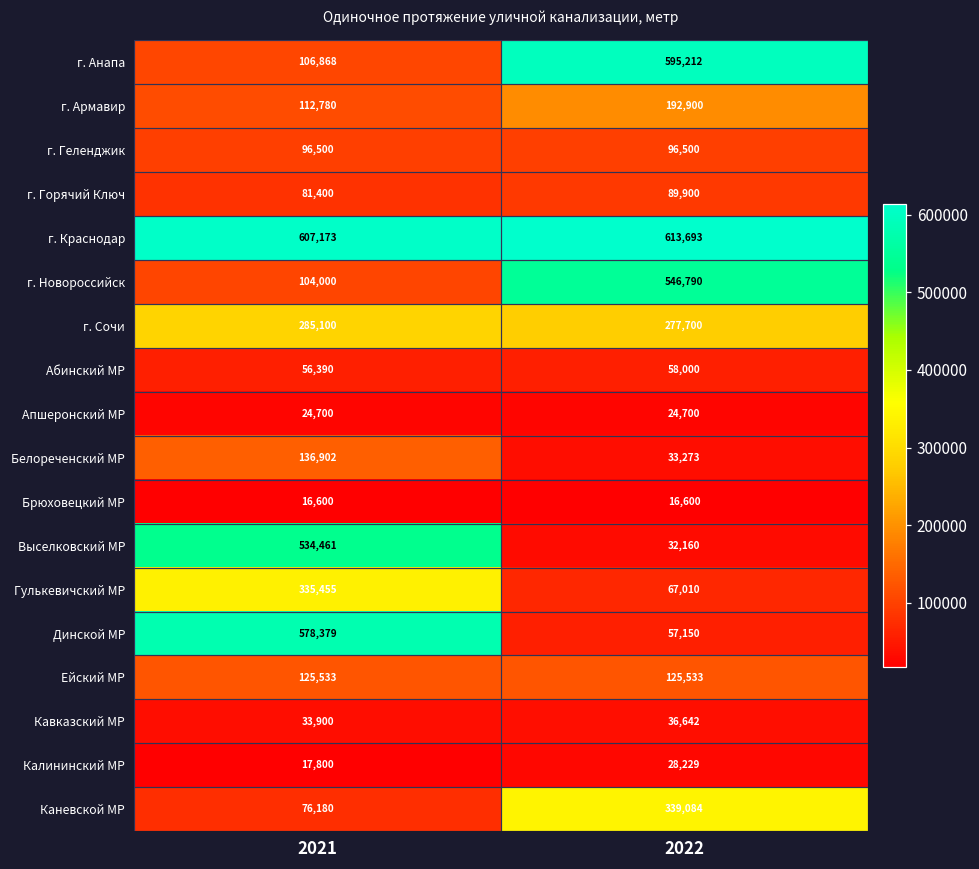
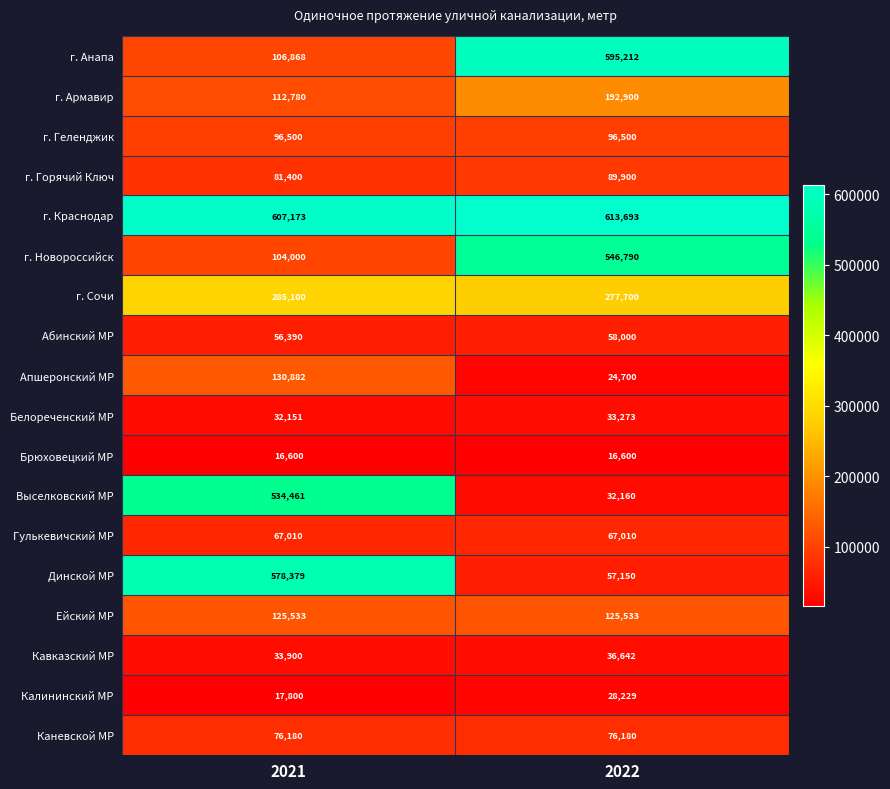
  {
    "г. Анапа": {
      "2021": "106,868",
      "2022": "595,212"
    },
    "г. Армавир": {
      "2021": "112,780",
      "2022": "192,900"
    },
    "г. Геленджик": {
      "2021": "96,500",
      "2022": "96,500"
    },
    "г. Горячий Ключ": {
      "2021": "81,400",
      "2022": "89,900"
    },
    "г. Краснодар": {
      "2021": "607,173",
      "2022": "613,693"
    },
    "г. Новороссийск": {
      "2021": "104,000",
      "2022": "546,790"
    },
    "г. Сочи": {
      "2021": "285,100",
      "2022": "277,700"
    },
    "Абинский МР": {
      "2021": "56,390",
      "2022": "58,000"
    },
    "Апшеронский МР": {
-     "2021": "24,700",
+     "2021": "130,882",
      "2022": "24,700"
    },
    "Белореченский МР": {
-     "2021": "136,902",
+     "2021": "32,151",
      "2022": "33,273"
    },
    "Брюховецкий МР": {
      "2021": "16,600",
      "2022": "16,600"
    },
    "Выселковский МР": {
      "2021": "534,461",
      "2022": "32,160"
    },
    "Гулькевичский МР": {
-     "2021": "335,455",
+     "2021": "67,010",
      "2022": "67,010"
    },
    "Динской МР": {
      "2021": "578,379",
      "2022": "57,150"
    },
    "Ейский МР": {
      "2021": "125,533",
      "2022": "125,533"
    },
    "Кавказский МР": {
      "2021": "33,900",
      "2022": "36,642"
    },
    "Калининский МР": {
      "2021": "17,800",
      "2022": "28,229"
    },
    "Каневской МР": {
      "2021": "76,180",
-     "2022": "339,084"
+     "2022": "76,180"
    }
  }
